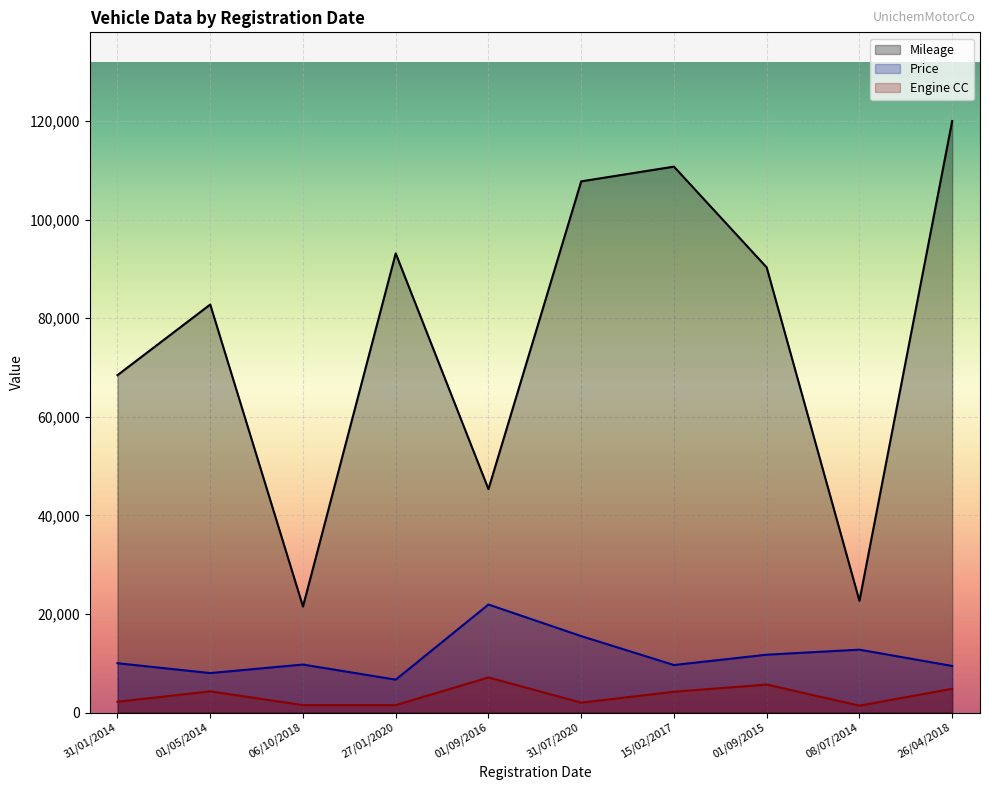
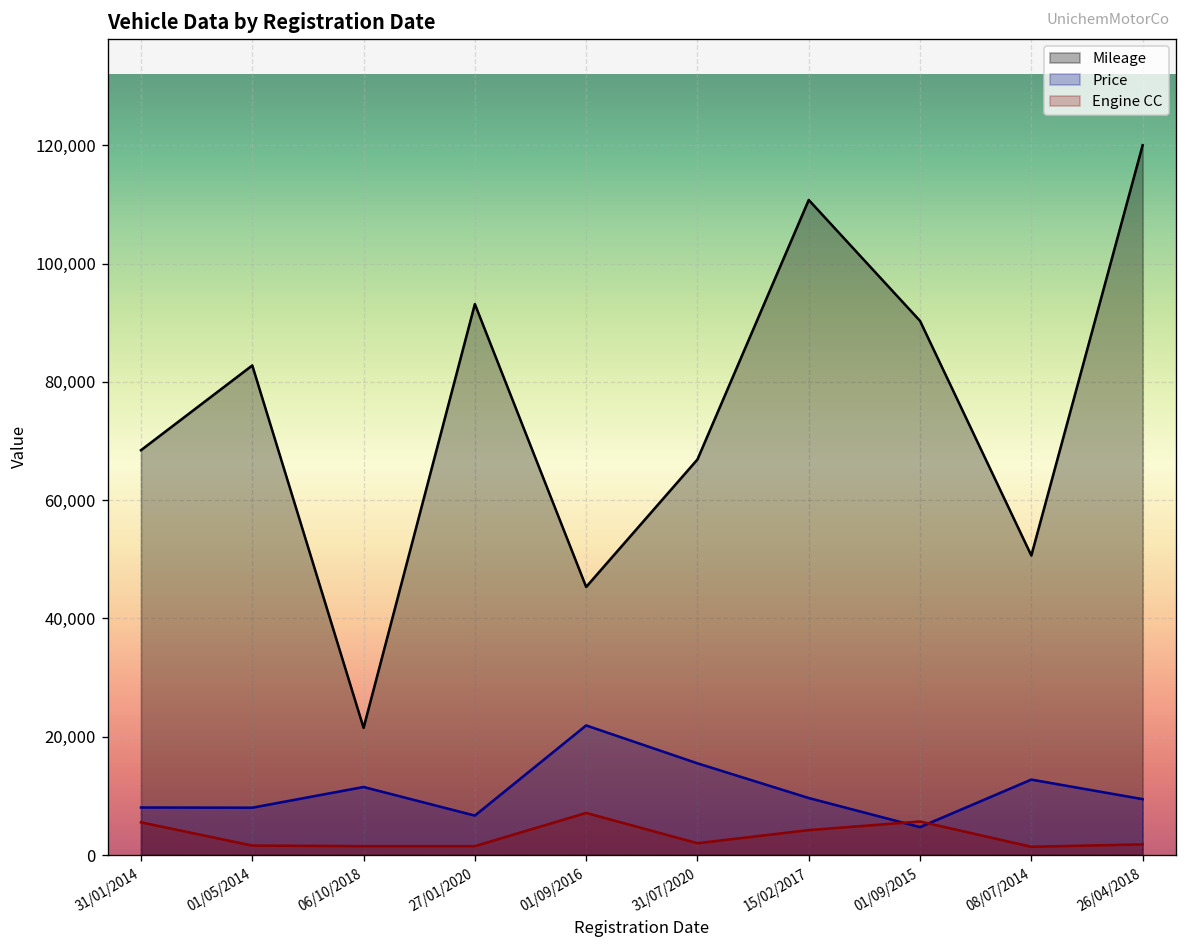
  {
    "Mileage": {
      "31/01/2014": "68,000",
      "01/05/2014": "83,000",
      "06/10/2018": "22,000",
      "27/01/2020": "93,000",
      "01/09/2016": "45,000",
-     "31/07/2020": "108,000",
+     "31/07/2020": "67,000",
      "15/02/2017": "111,000",
      "01/09/2015": "90,000",
-     "08/07/2014": "23,000",
+     "08/07/2014": "51,000",
      "26/04/2018": "120,000"
    },
    "Price": {
-     "31/01/2014": "10,000",
+     "31/01/2014": "8,000",
      "01/05/2014": "8,000",
-     "06/10/2018": "10,000",
+     "06/10/2018": "12,000",
      "27/01/2020": "7,000",
      "01/09/2016": "22,000",
      "31/07/2020": "16,000",
      "15/02/2017": "10,000",
-     "01/09/2015": "12,000",
+     "01/09/2015": "5,000",
      "08/07/2014": "13,000",
      "26/04/2018": "9,000"
    },
    "Engine CC": {
-     "31/01/2014": "2,000",
-     "01/05/2014": "4,000",
+     "31/01/2014": "6,000",
+     "01/05/2014": "2,000",
      "06/10/2018": "1,000",
      "27/01/2020": "1,000",
      "01/09/2016": "7,000",
      "31/07/2020": "2,000",
      "15/02/2017": "4,000",
      "01/09/2015": "6,000",
      "08/07/2014": "1,000",
-     "26/04/2018": "5,000"
+     "26/04/2018": "2,000"
    }
  }
